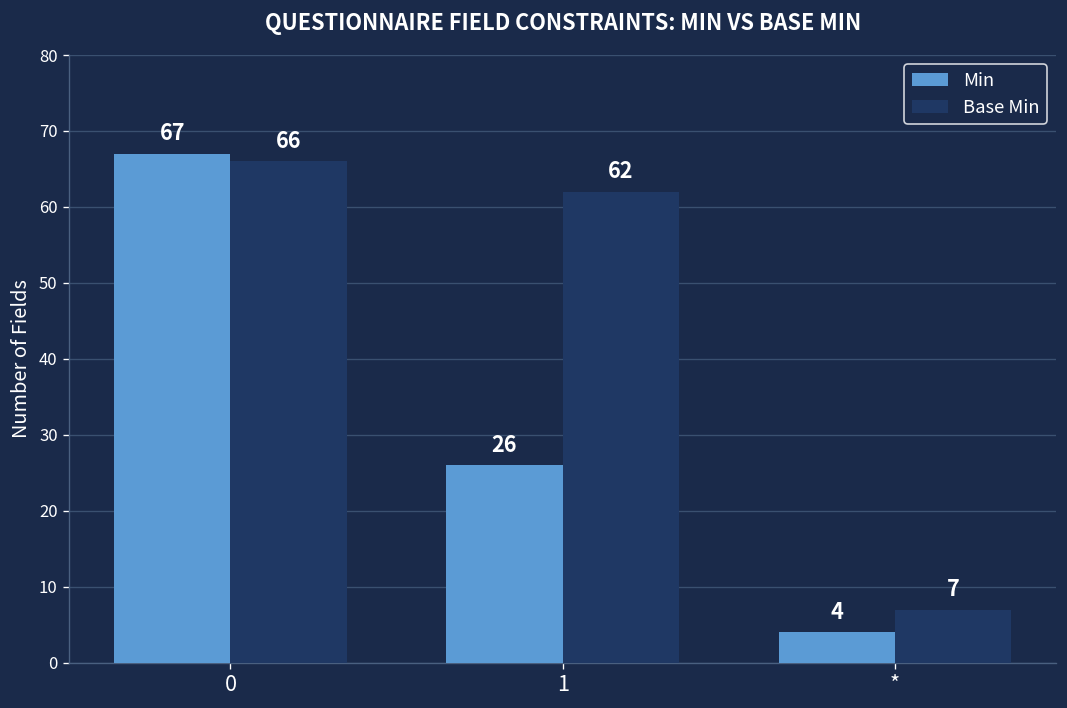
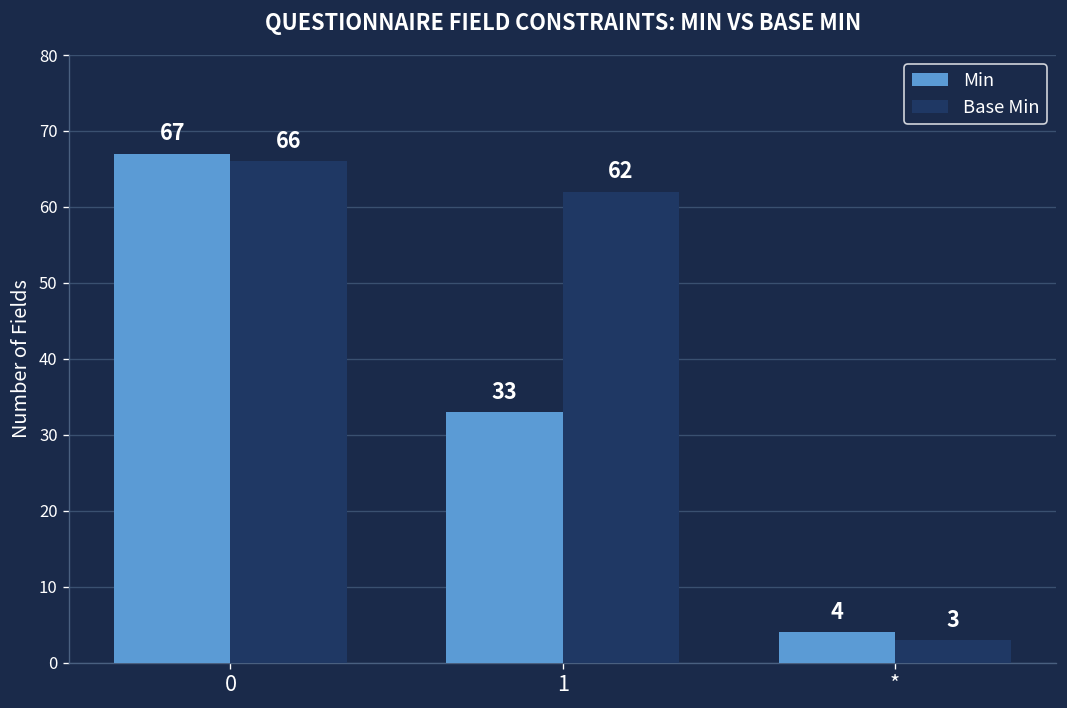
  {
    "Min": {
      "0": 67,
-     "1": 26,
+     "1": 33,
      "*": 4
    },
    "Base Min": {
      "0": 66,
      "1": 62,
-     "*": 7
+     "*": 3
    }
  }
